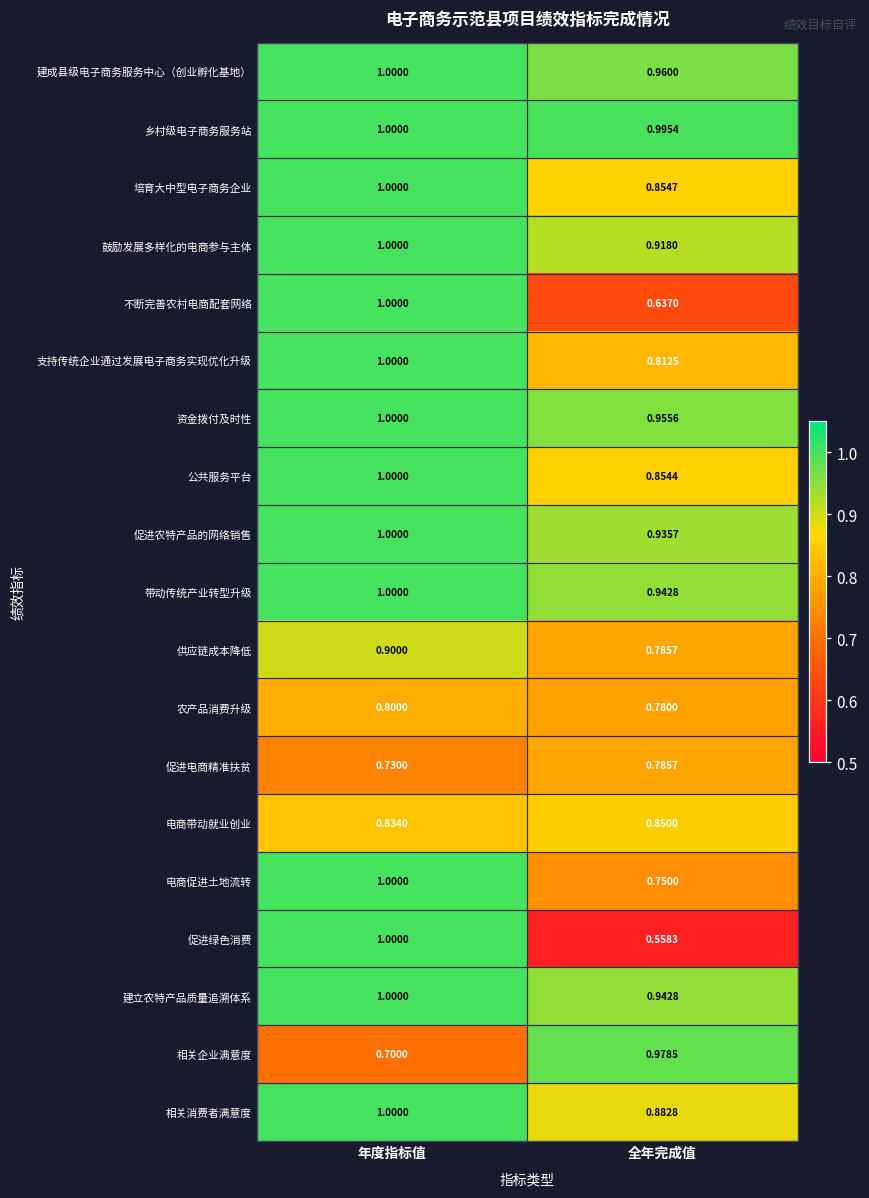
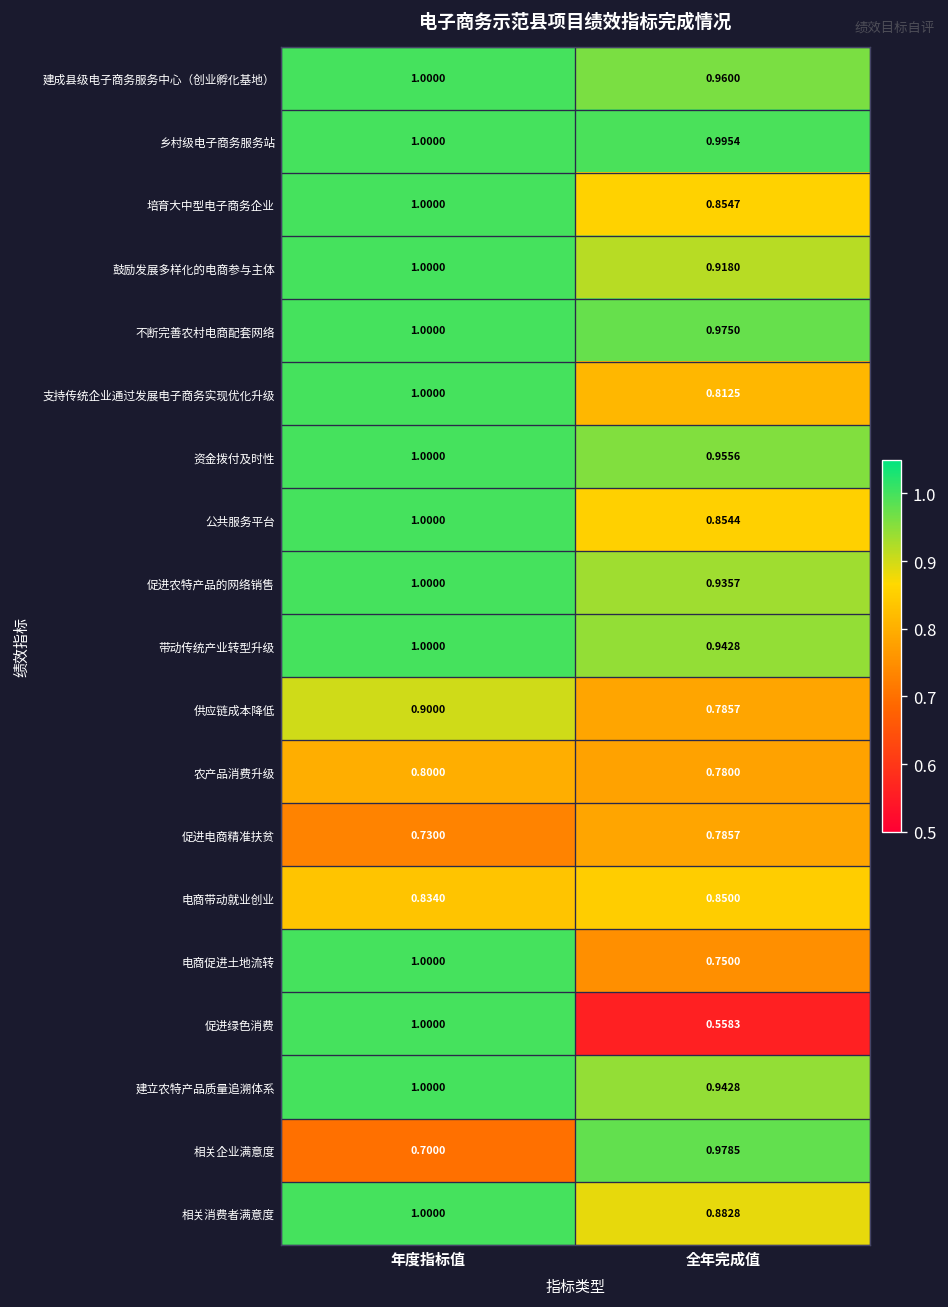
  {
    "建成县级电子商务服务中心（创业孵化基地）": {
      "年度指标值": 1.0000,
      "全年完成值": 0.9600
    },
    "乡村级电子商务服务站": {
      "年度指标值": 1.0000,
      "全年完成值": 0.9954
    },
    "培育大中型电子商务企业": {
      "年度指标值": 1.0000,
      "全年完成值": 0.8547
    },
    "鼓励发展多样化的电商参与主体": {
      "年度指标值": 1.0000,
      "全年完成值": 0.9180
    },
    "不断完善农村电商配套网络": {
      "年度指标值": 1.0000,
-     "全年完成值": 0.6370
+     "全年完成值": 0.9750
    },
    "支持传统企业通过发展电子商务实现优化升级": {
      "年度指标值": 1.0000,
      "全年完成值": 0.8125
    },
    "资金拨付及时性": {
      "年度指标值": 1.0000,
      "全年完成值": 0.9556
    },
    "公共服务平台": {
      "年度指标值": 1.0000,
      "全年完成值": 0.8544
    },
    "促进农特产品的网络销售": {
      "年度指标值": 1.0000,
      "全年完成值": 0.9357
    },
    "带动传统产业转型升级": {
      "年度指标值": 1.0000,
      "全年完成值": 0.9428
    },
    "供应链成本降低": {
      "年度指标值": 0.9000,
      "全年完成值": 0.7857
    },
    "农产品消费升级": {
      "年度指标值": 0.8000,
      "全年完成值": 0.7800
    },
    "促进电商精准扶贫": {
      "年度指标值": 0.7300,
      "全年完成值": 0.7857
    },
    "电商带动就业创业": {
      "年度指标值": 0.8340,
      "全年完成值": 0.8500
    },
    "电商促进土地流转": {
      "年度指标值": 1.0000,
      "全年完成值": 0.7500
    },
    "促进绿色消费": {
      "年度指标值": 1.0000,
      "全年完成值": 0.5583
    },
    "建立农特产品质量追溯体系": {
      "年度指标值": 1.0000,
      "全年完成值": 0.9428
    },
    "相关企业满意度": {
      "年度指标值": 0.7000,
      "全年完成值": 0.9785
    },
    "相关消费者满意度": {
      "年度指标值": 1.0000,
      "全年完成值": 0.8828
    }
  }
